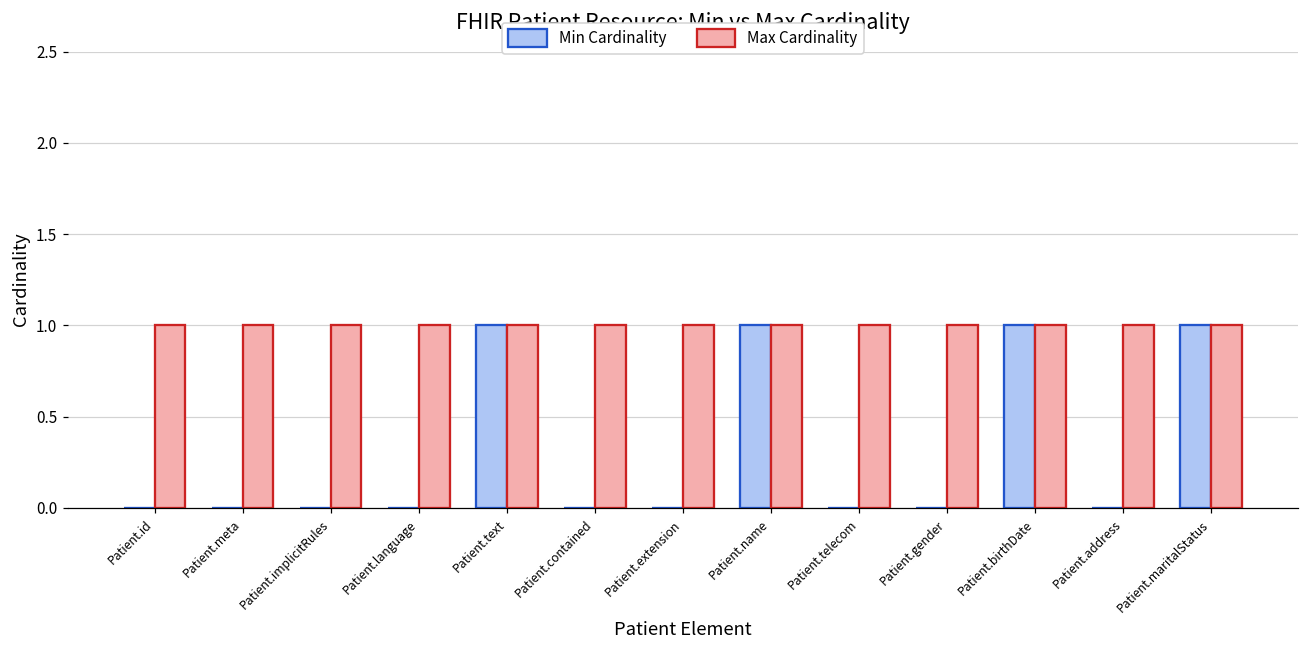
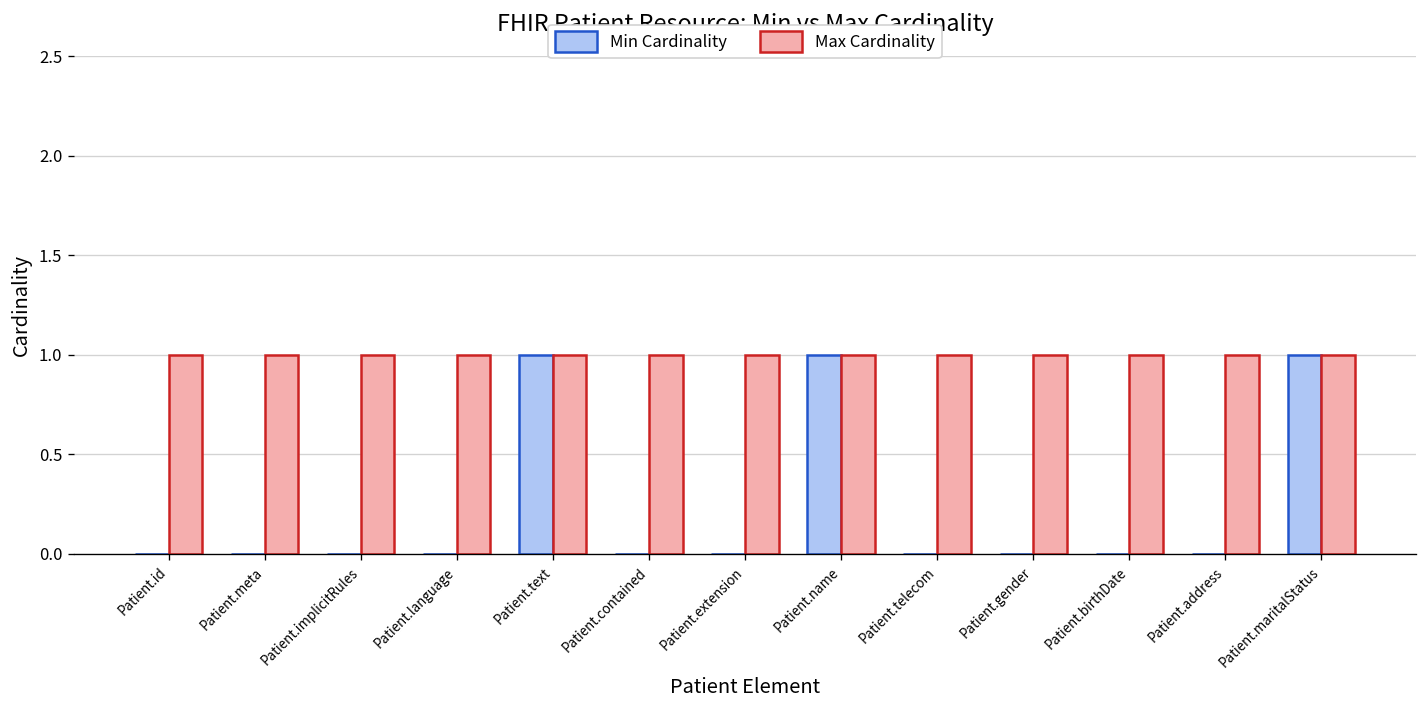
  {
    "Min Cardinality": {
      "Patient.id": 0,
      "Patient.meta": 0,
      "Patient.implicitRules": 0,
      "Patient.language": 0,
      "Patient.text": 1,
      "Patient.contained": 0,
      "Patient.extension": 0,
      "Patient.name": 1,
      "Patient.telecom": 0,
      "Patient.gender": 0,
-     "Patient.birthDate": 1,
+     "Patient.birthDate": 0,
      "Patient.address": 0,
      "Patient.maritalStatus": 1
    },
    "Max Cardinality": {
      "Patient.id": 1,
      "Patient.meta": 1,
      "Patient.implicitRules": 1,
      "Patient.language": 1,
      "Patient.text": 1,
      "Patient.contained": 1,
      "Patient.extension": 1,
      "Patient.name": 1,
      "Patient.telecom": 1,
      "Patient.gender": 1,
      "Patient.birthDate": 1,
      "Patient.address": 1,
      "Patient.maritalStatus": 1
    }
  }
